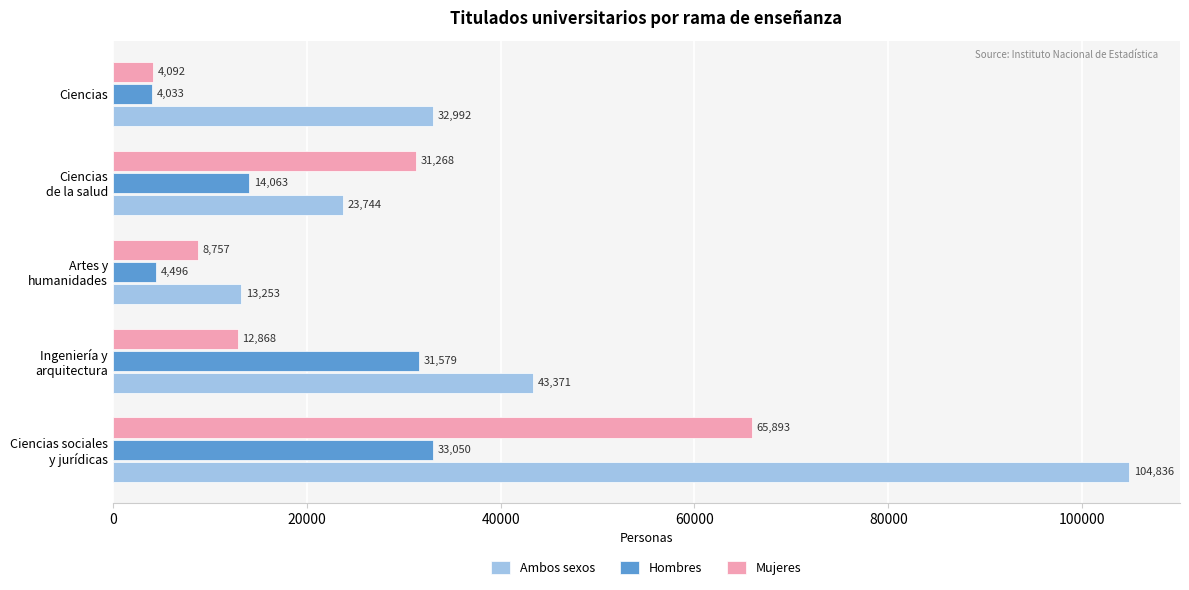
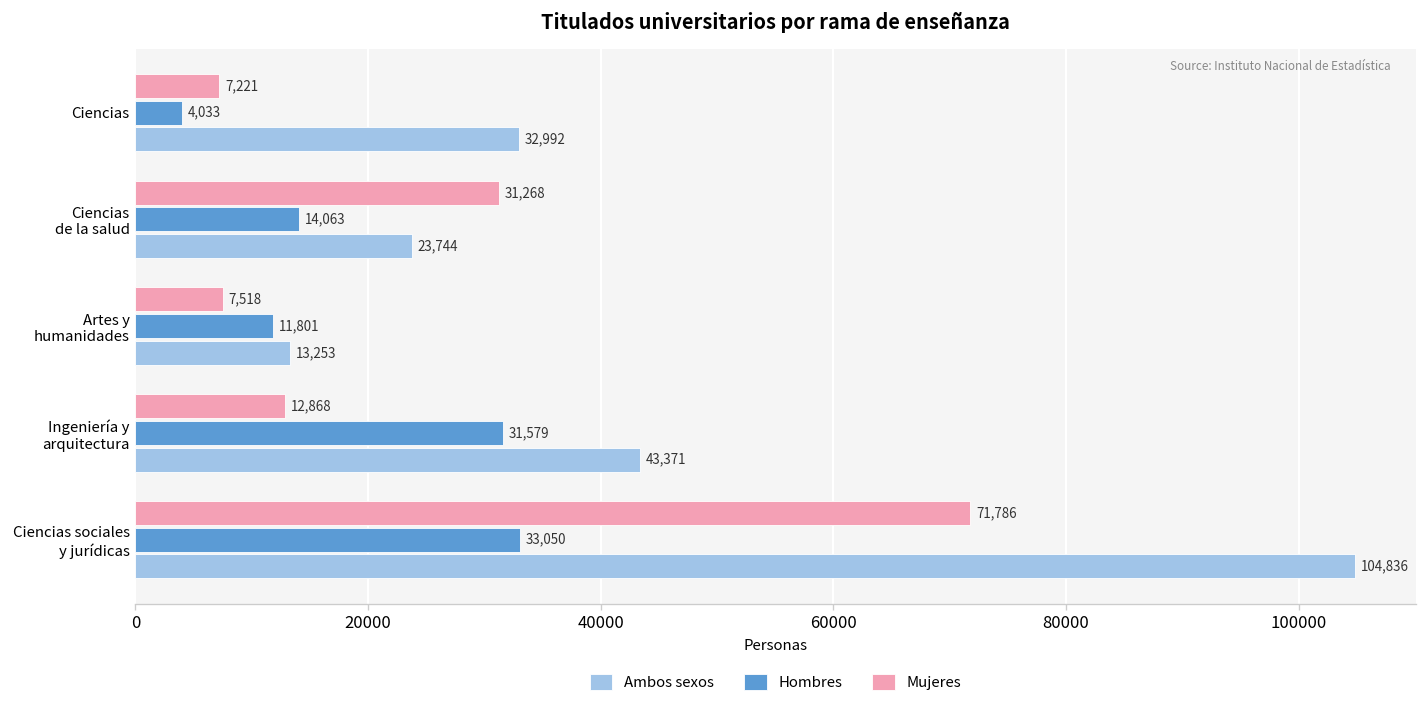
  {
    "Ambos sexos": {
      "Ciencias": "32,992",
      "Ciencias de la salud": "23,744",
      "Artes y humanidades": "13,253",
      "Ingeniería y arquitectura": "43,371",
      "Ciencias sociales y jurídicas": "104,836"
    },
    "Hombres": {
      "Ciencias": "4,033",
      "Ciencias de la salud": "14,063",
-     "Artes y humanidades": "4,496",
+     "Artes y humanidades": "11,801",
      "Ingeniería y arquitectura": "31,579",
      "Ciencias sociales y jurídicas": "33,050"
    },
    "Mujeres": {
-     "Ciencias": "4,092",
+     "Ciencias": "7,221",
      "Ciencias de la salud": "31,268",
-     "Artes y humanidades": "8,757",
+     "Artes y humanidades": "7,518",
      "Ingeniería y arquitectura": "12,868",
-     "Ciencias sociales y jurídicas": "65,893"
+     "Ciencias sociales y jurídicas": "71,786"
    }
  }
